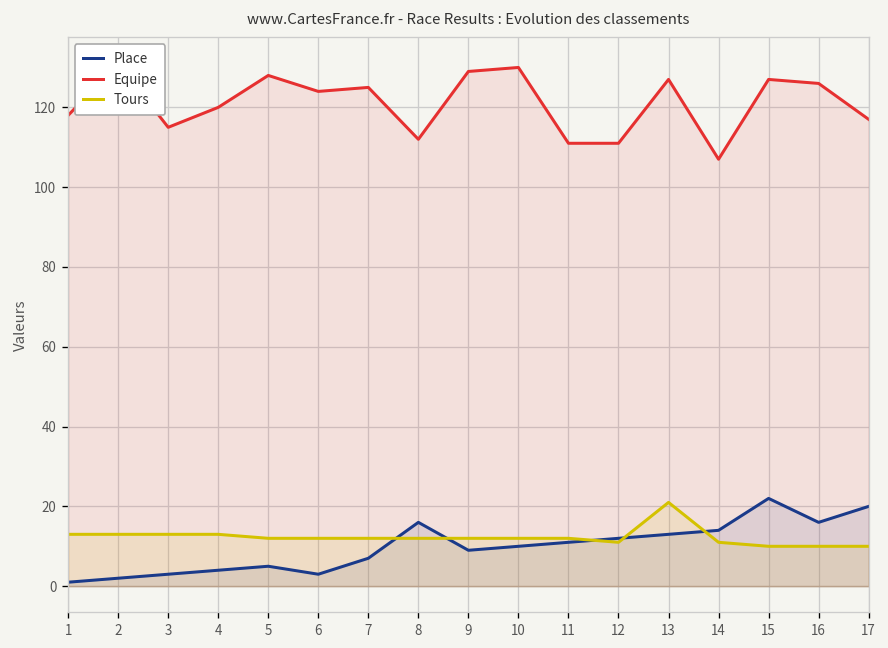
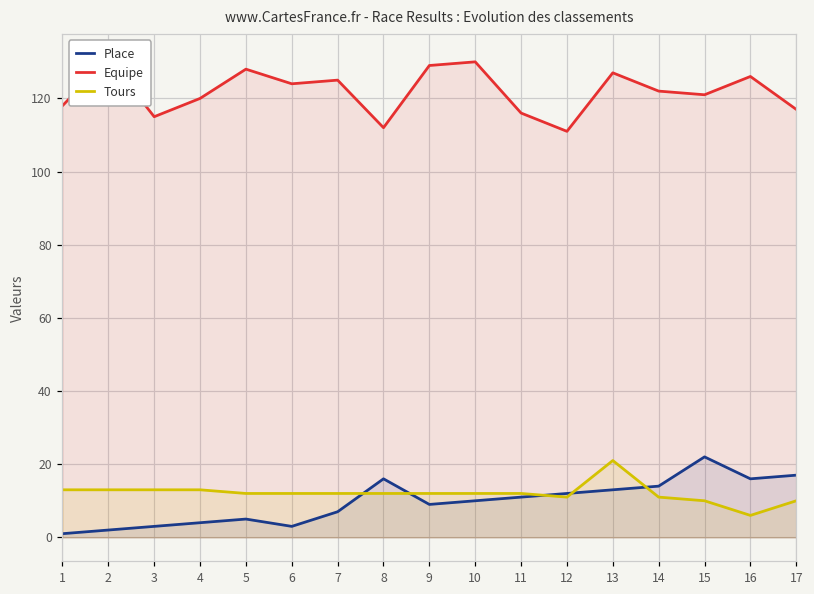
  {
    "Place": {
      "1": 1,
      "2": 2,
      "3": 3,
      "4": 4,
      "5": 5,
      "6": 3,
      "7": 7,
      "8": 16,
      "9": 9,
      "10": 10,
      "11": 11,
      "12": 12,
      "13": 13,
      "14": 14,
      "15": 22,
      "16": 16,
-     "17": 20
+     "17": 17
    },
    "Equipe": {
      "1": 118,
      "3": 115,
      "4": 120,
      "5": 128,
      "6": 124,
      "7": 125,
      "8": 112,
      "9": 129,
      "10": 130,
-     "11": 111,
+     "11": 116,
      "12": 111,
      "13": 127,
-     "14": 107,
-     "15": 127,
+     "14": 122,
+     "15": 121,
      "16": 126,
      "17": 117
    },
    "Tours": {
      "1": 13,
      "2": 13,
      "3": 13,
      "4": 13,
      "5": 12,
      "6": 12,
      "7": 12,
      "8": 12,
      "9": 12,
      "10": 12,
      "11": 12,
      "12": 11,
      "13": 21,
      "14": 11,
      "15": 10,
-     "16": 10,
+     "16": 6,
      "17": 10
    }
  }
